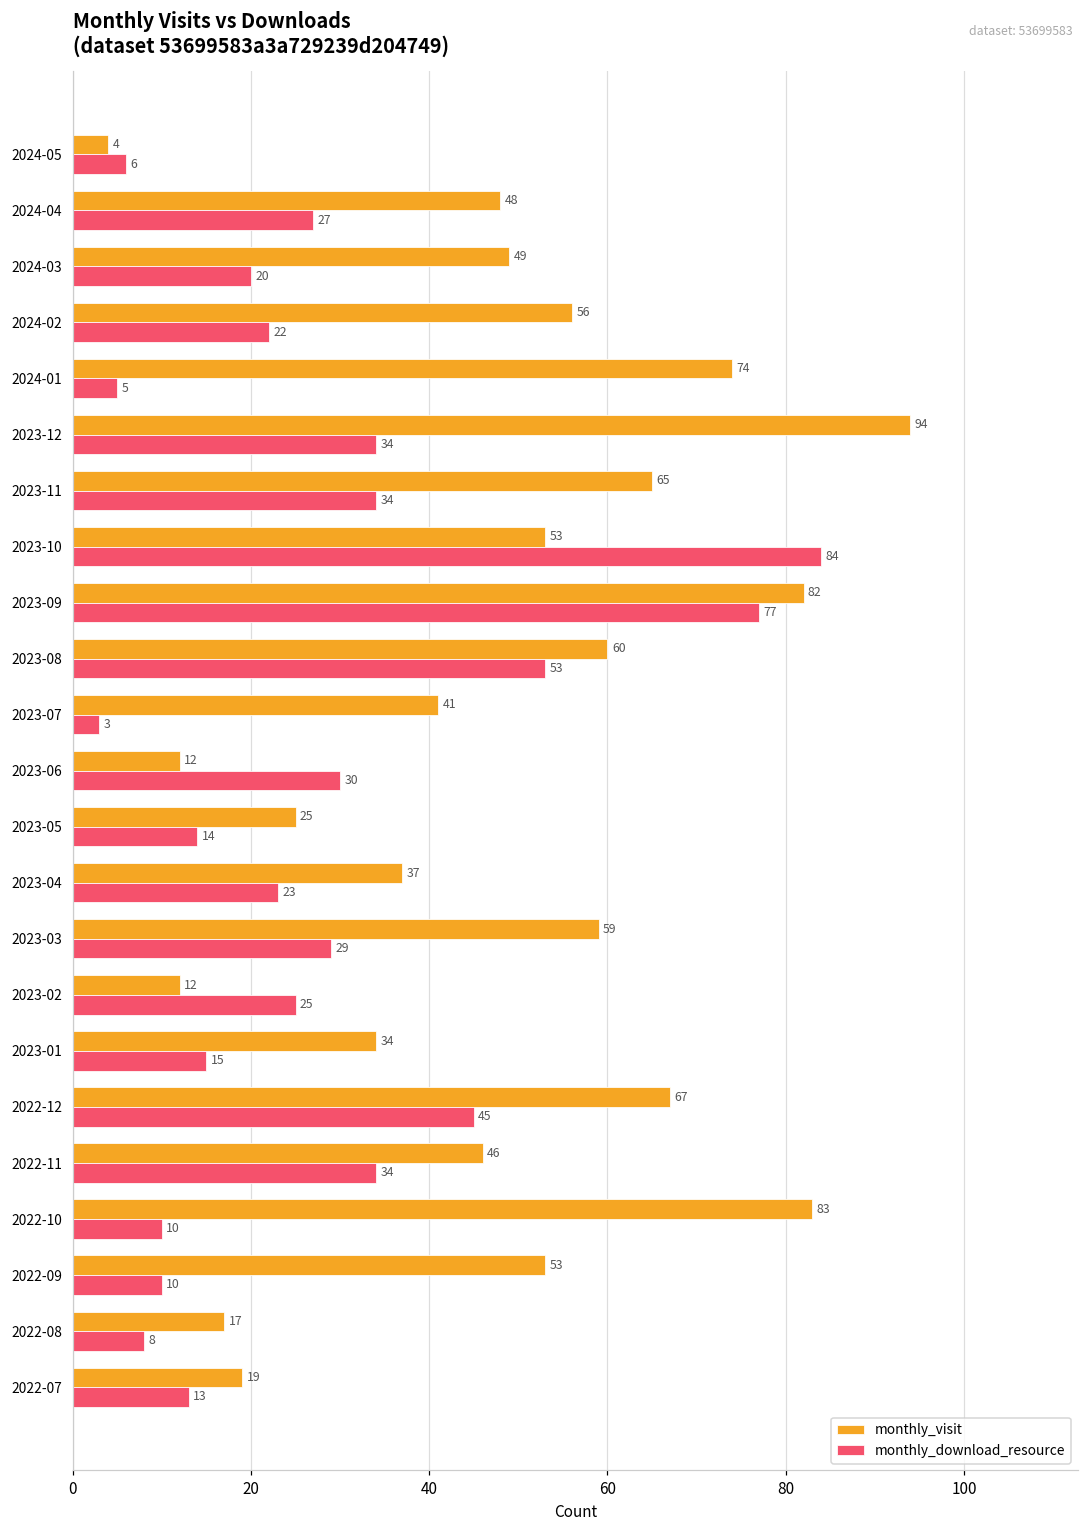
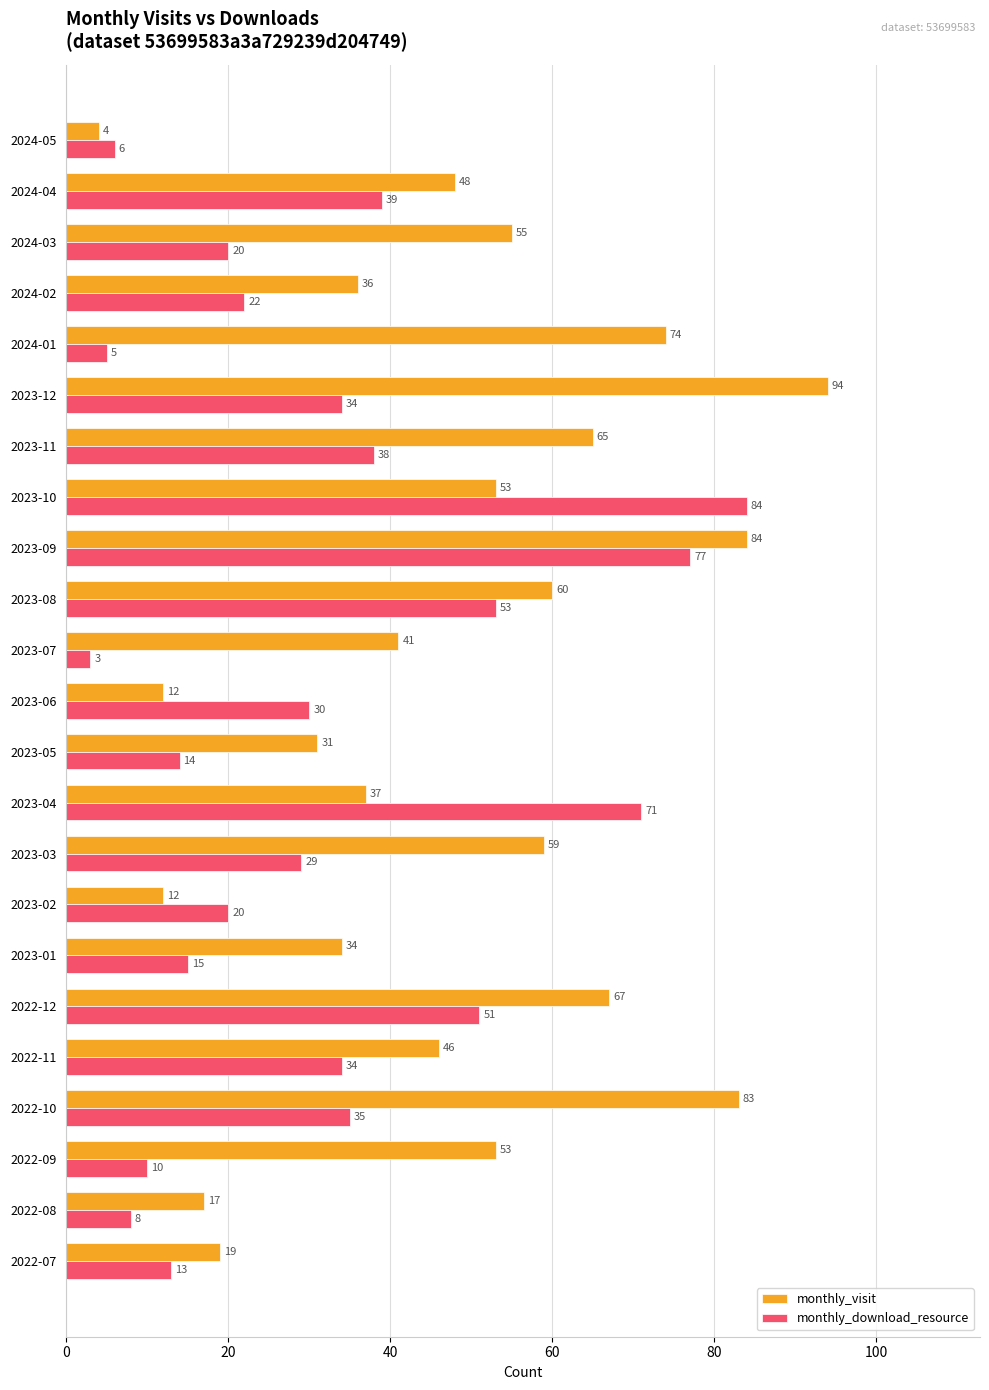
  {
    "monthly_visit": {
      "2024-05": 4,
      "2024-04": 48,
-     "2024-03": 49,
-     "2024-02": 56,
+     "2024-03": 55,
+     "2024-02": 36,
      "2024-01": 74,
      "2023-12": 94,
      "2023-11": 65,
      "2023-10": 53,
-     "2023-09": 82,
+     "2023-09": 84,
      "2023-08": 60,
      "2023-07": 41,
      "2023-06": 12,
-     "2023-05": 25,
+     "2023-05": 31,
      "2023-04": 37,
      "2023-03": 59,
      "2023-02": 12,
      "2023-01": 34,
      "2022-12": 67,
      "2022-11": 46,
      "2022-10": 83,
      "2022-09": 53,
      "2022-08": 17,
      "2022-07": 19
    },
    "monthly_download_resource": {
      "2024-05": 6,
-     "2024-04": 27,
+     "2024-04": 39,
      "2024-03": 20,
      "2024-02": 22,
      "2024-01": 5,
      "2023-12": 34,
-     "2023-11": 34,
+     "2023-11": 38,
      "2023-10": 84,
      "2023-09": 77,
      "2023-08": 53,
      "2023-07": 3,
      "2023-06": 30,
      "2023-05": 14,
-     "2023-04": 23,
+     "2023-04": 71,
      "2023-03": 29,
-     "2023-02": 25,
+     "2023-02": 20,
      "2023-01": 15,
-     "2022-12": 45,
+     "2022-12": 51,
      "2022-11": 34,
-     "2022-10": 10,
+     "2022-10": 35,
      "2022-09": 10,
      "2022-08": 8,
      "2022-07": 13
    }
  }
